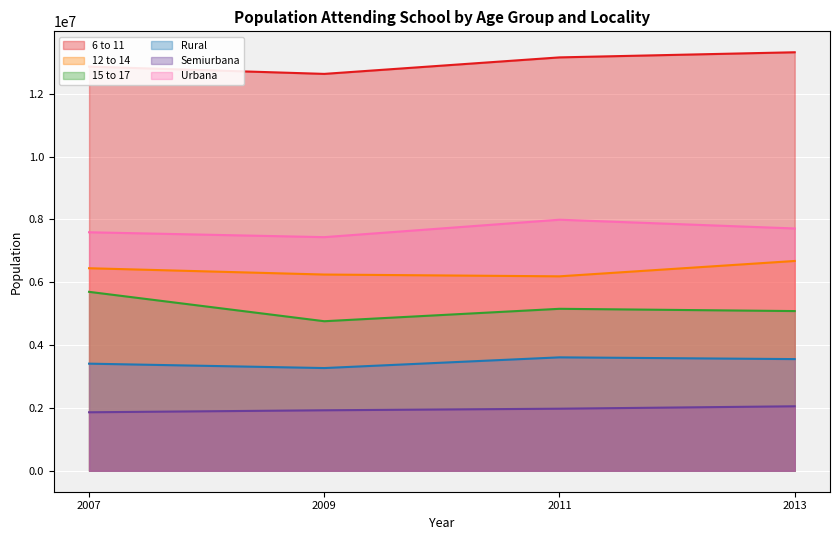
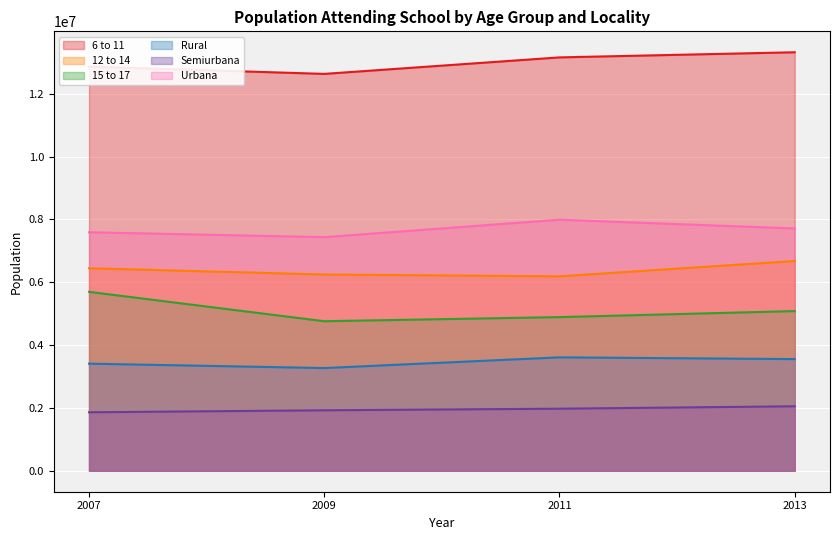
  {
    "15 to 17": {
      "2007": 5700000,
      "2009": 4800000,
-     "2011": 5200000,
+     "2011": 4900000,
      "2013": 5100000
    },
    "Urbana": {
      "2007": 7600000,
      "2009": 7400000,
      "2011": 8000000,
      "2013": 7700000
    }
  }
